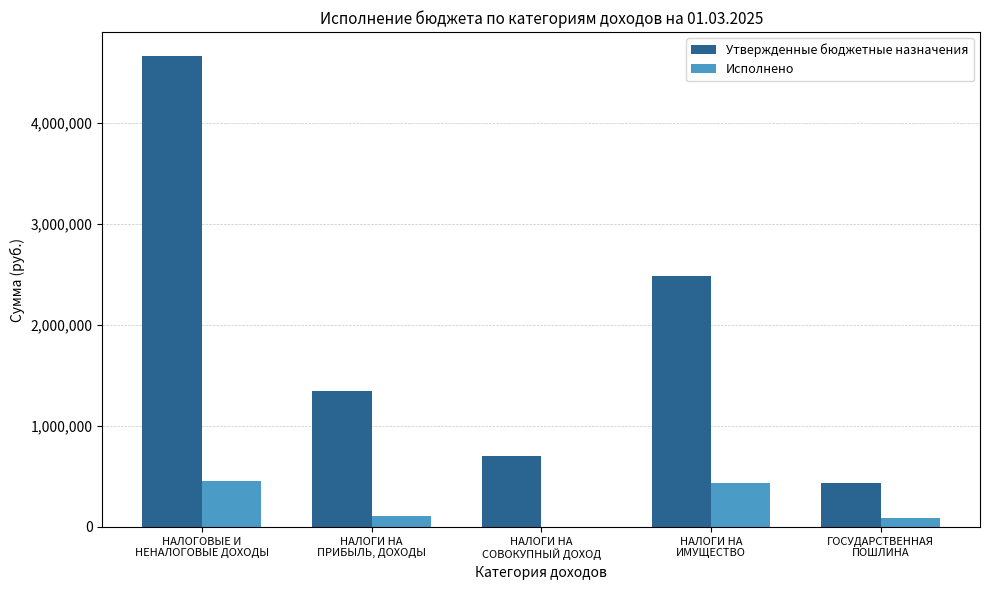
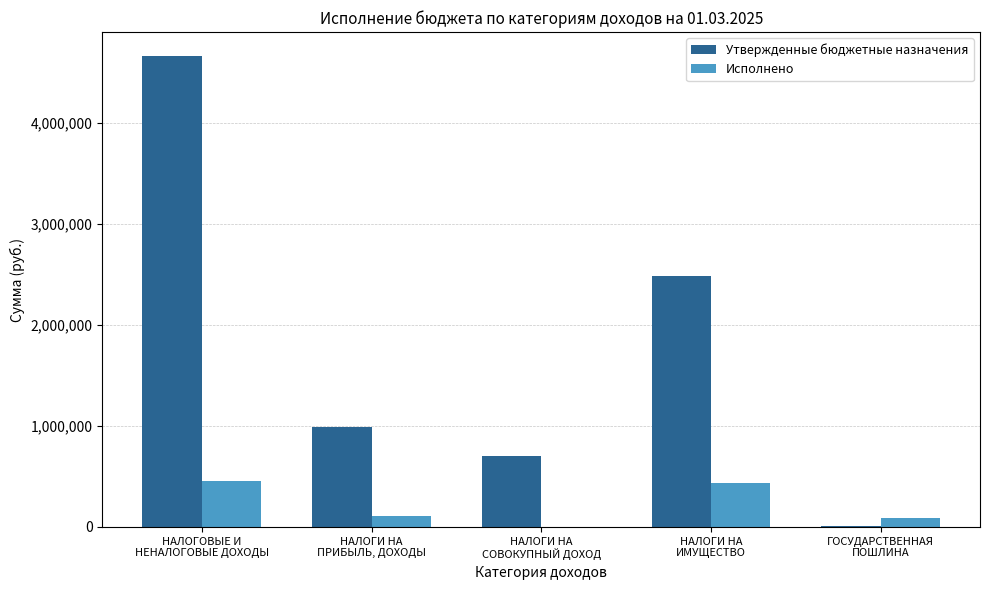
  {
    "Утвержденные бюджетные назначения": {
      "НАЛОГОВЫЕ И НЕНАЛОГОВЫЕ ДОХОДЫ": "4,670,000",
-     "НАЛОГИ НА ПРИБЫЛЬ, ДОХОДЫ": "1,350,000",
+     "НАЛОГИ НА ПРИБЫЛЬ, ДОХОДЫ": "990,000",
      "НАЛОГИ НА СОВОКУПНЫЙ ДОХОД": "700,000",
      "НАЛОГИ НА ИМУЩЕСТВО": "2,480,000",
-     "ГОСУДАРСТВЕННАЯ ПОШЛИНА": "430,000"
+     "ГОСУДАРСТВЕННАЯ ПОШЛИНА": "10,000"
    },
    "Исполнено": {
      "НАЛОГОВЫЕ И НЕНАЛОГОВЫЕ ДОХОДЫ": "460,000",
      "НАЛОГИ НА ПРИБЫЛЬ, ДОХОДЫ": "100,000",
      "НАЛОГИ НА СОВОКУПНЫЙ ДОХОД": "0",
      "НАЛОГИ НА ИМУЩЕСТВО": "440,000",
      "ГОСУДАРСТВЕННАЯ ПОШЛИНА": "90,000"
    }
  }
